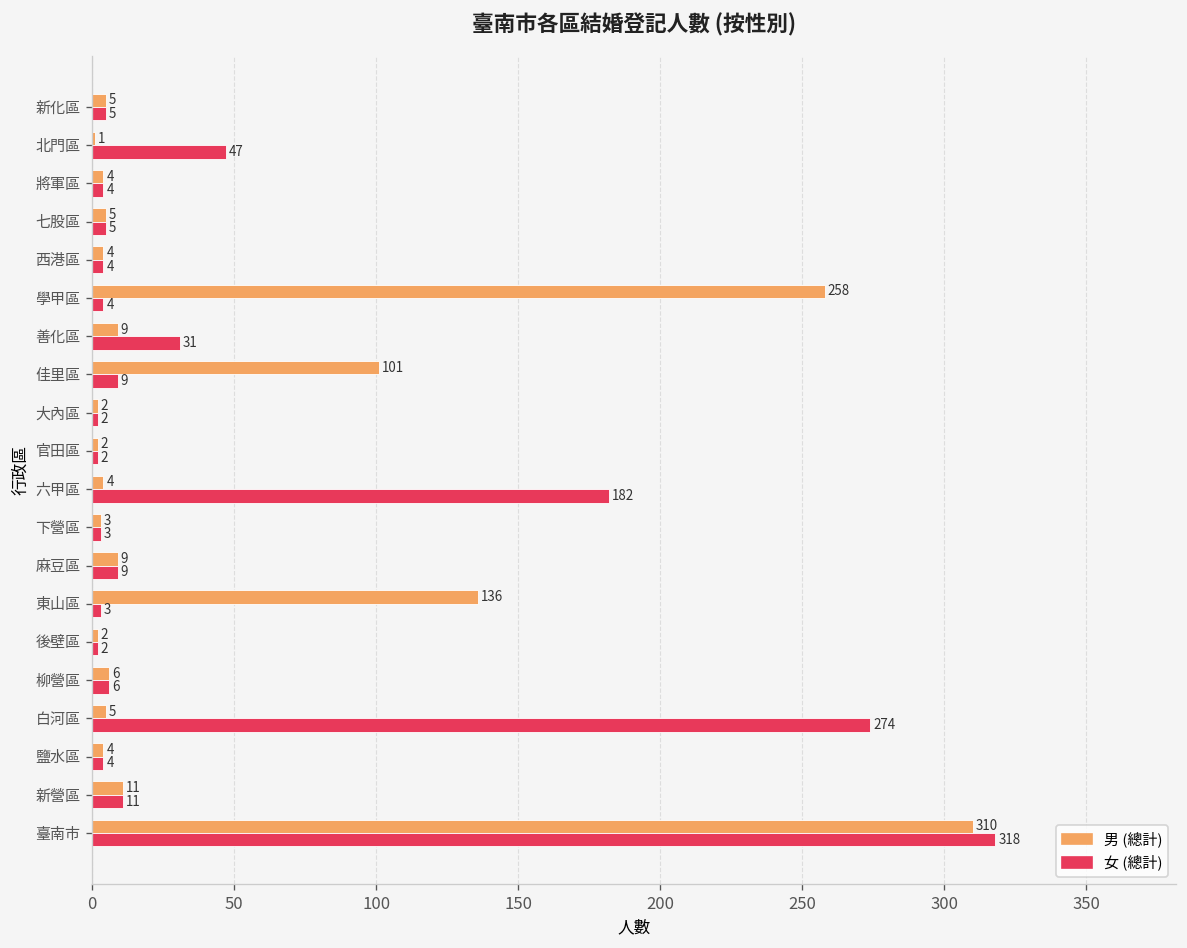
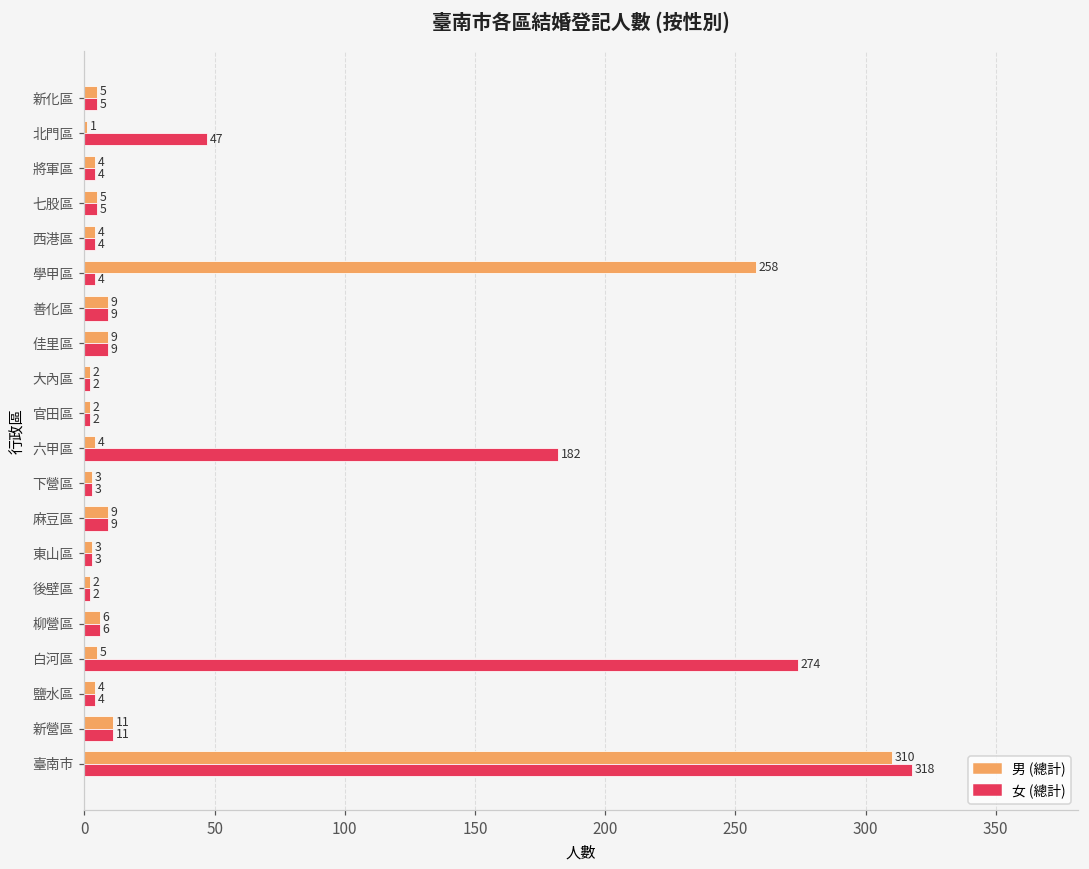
  {
    "男 (總計)": {
      "新化區": 5,
      "北門區": 1,
      "將軍區": 4,
      "七股區": 5,
      "西港區": 4,
      "學甲區": 258,
      "善化區": 9,
-     "佳里區": 101,
+     "佳里區": 9,
      "大內區": 2,
      "官田區": 2,
      "六甲區": 4,
      "下營區": 3,
      "麻豆區": 9,
-     "東山區": 136,
+     "東山區": 3,
      "後壁區": 2,
      "柳營區": 6,
      "白河區": 5,
      "鹽水區": 4,
      "新營區": 11,
      "臺南市": 310
    },
    "女 (總計)": {
      "新化區": 5,
      "北門區": 47,
      "將軍區": 4,
      "七股區": 5,
      "西港區": 4,
      "學甲區": 4,
-     "善化區": 31,
+     "善化區": 9,
      "佳里區": 9,
      "大內區": 2,
      "官田區": 2,
      "六甲區": 182,
      "下營區": 3,
      "麻豆區": 9,
      "東山區": 3,
      "後壁區": 2,
      "柳營區": 6,
      "白河區": 274,
      "鹽水區": 4,
      "新營區": 11,
      "臺南市": 318
    }
  }
